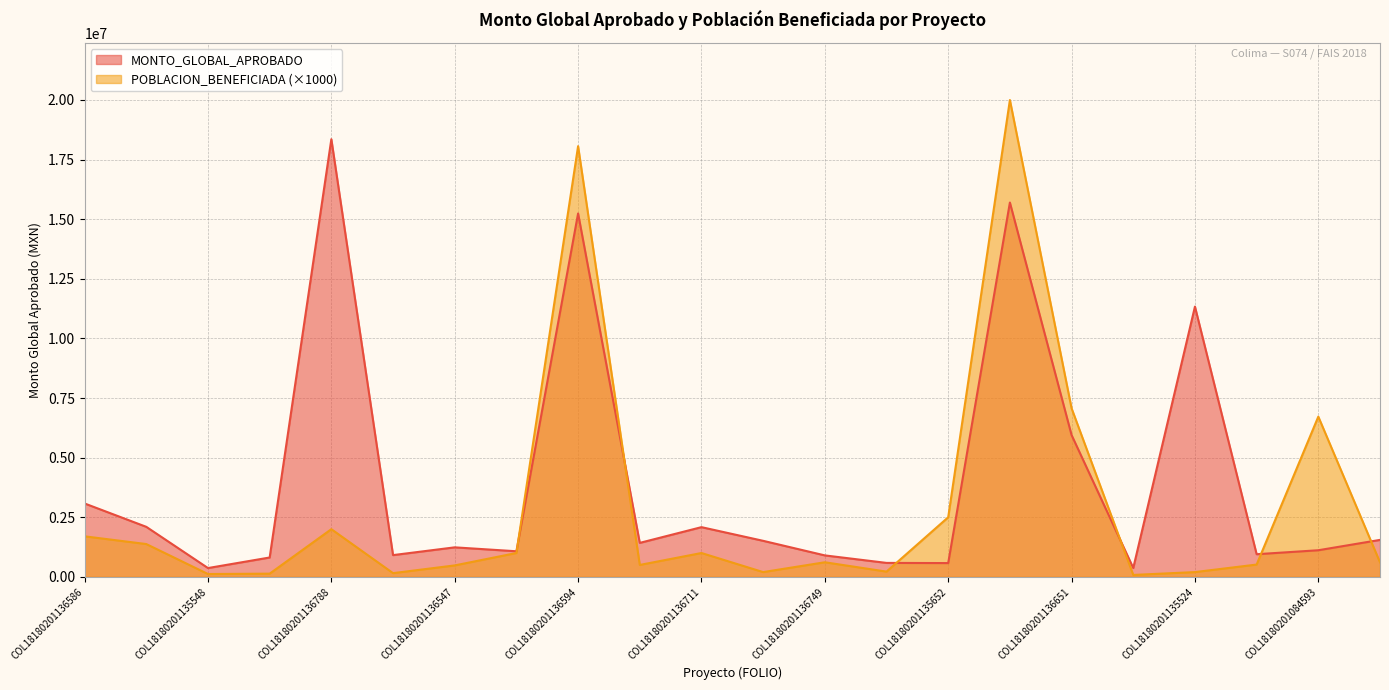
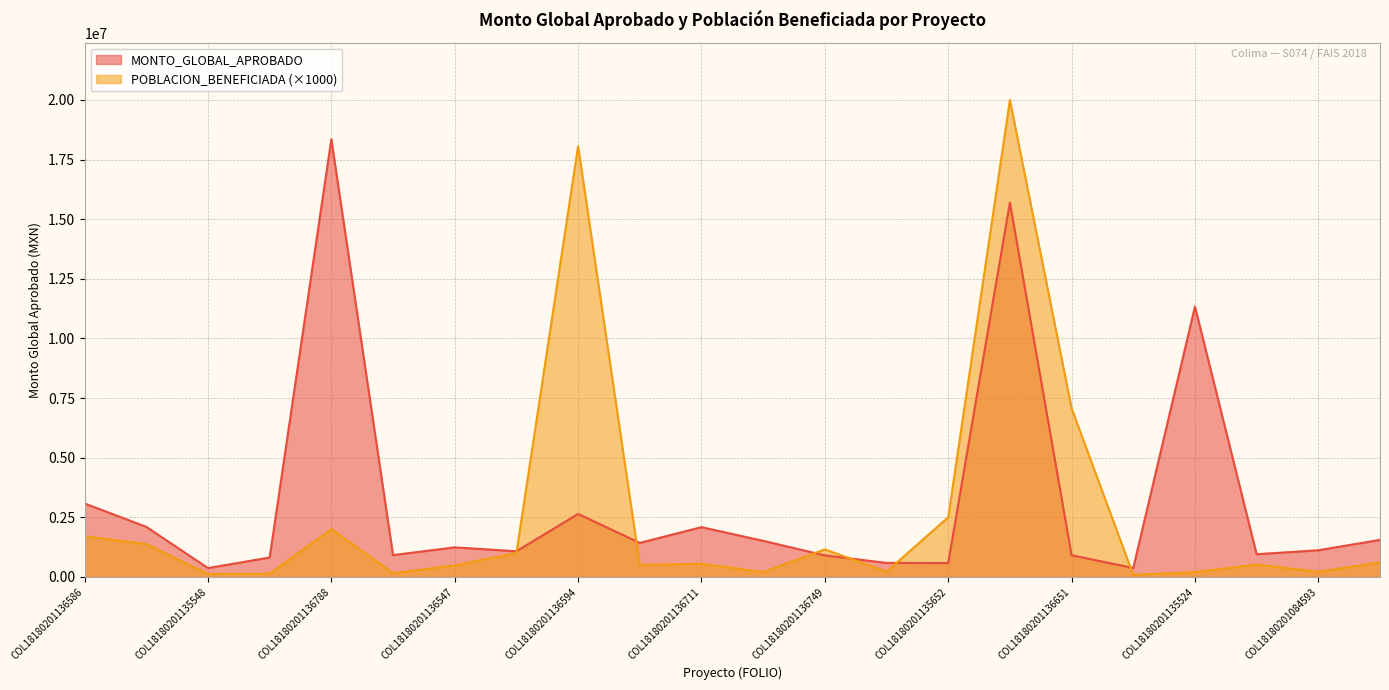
  {
    "MONTO_GLOBAL_APROBADO": {
      "COL18180201136586": 3100000,
      "COL18180201135548": 400000,
      "COL18180201136788": 18400000,
      "COL18180201136547": 1200000,
-     "COL18180201136594": 15200000,
+     "COL18180201136594": 2600000,
      "COL18180201136711": 2100000,
      "COL18180201136749": 900000,
      "COL18180201135652": 600000,
-     "COL18180201136651": 5900000,
+     "COL18180201136651": 900000,
      "COL18180201135524": 11300000,
      "COL18180201084593": 1100000
    },
    "POBLACION_BENEFICIADA (×1000)": {
      "COL18180201136586": 1700000,
      "COL18180201135548": 100000,
      "COL18180201136788": 2000000,
      "COL18180201136547": 500000,
      "COL18180201136594": 18100000,
-     "COL18180201136711": 1000000,
-     "COL18180201136749": 600000,
+     "COL18180201136711": 500000,
+     "COL18180201136749": 1200000,
      "COL18180201135652": 2500000,
      "COL18180201136651": 7100000,
      "COL18180201135524": 200000,
-     "COL18180201084593": 6700000
+     "COL18180201084593": 200000
    }
  }
